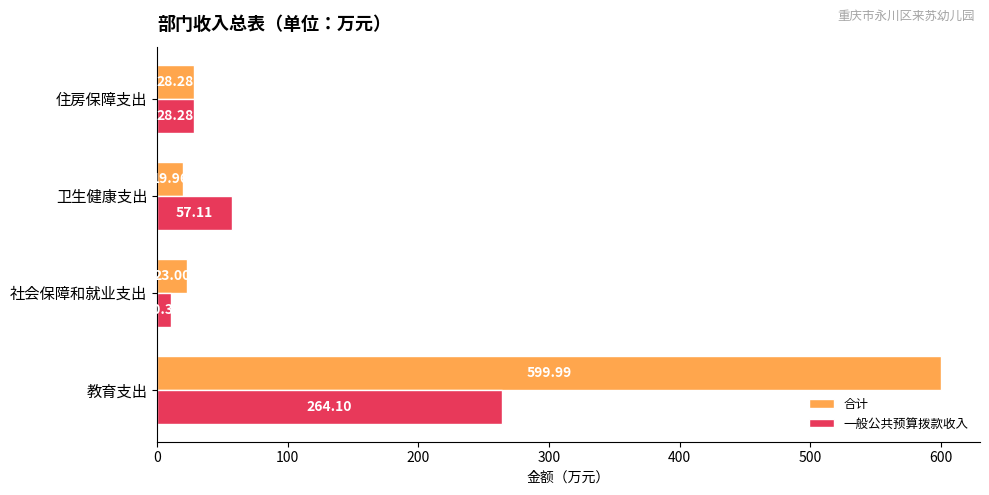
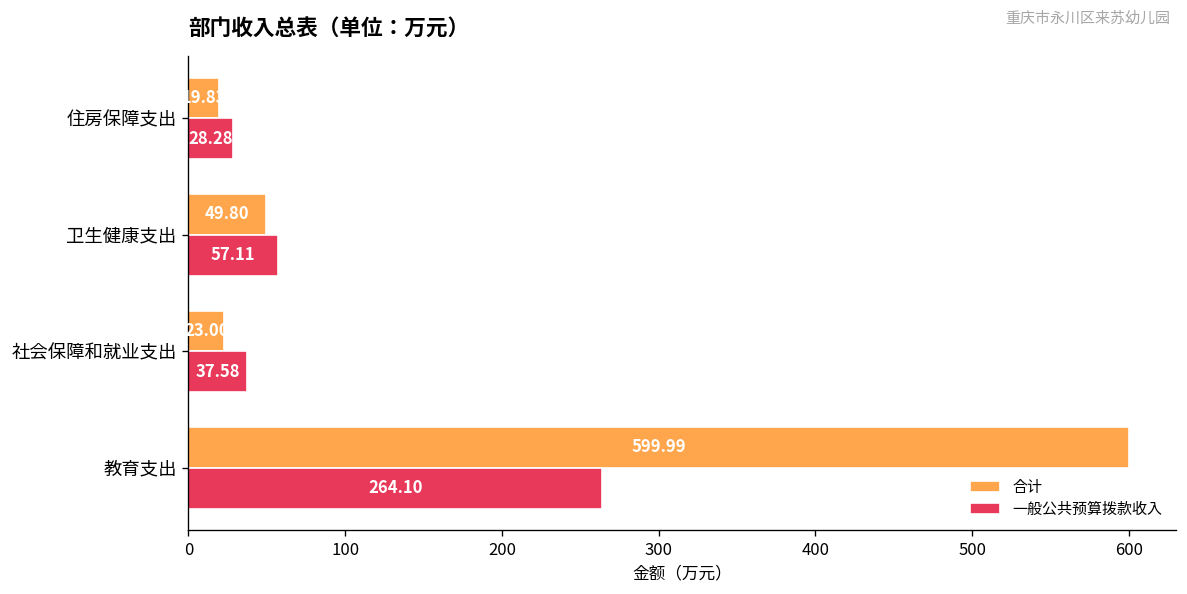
  {
    "合计": {
-     "住房保障支出": 28.28,
-     "卫生健康支出": 19.96,
+     "住房保障支出": 19.83,
+     "卫生健康支出": 49.80,
      "社会保障和就业支出": 23.00,
      "教育支出": 599.99
    },
    "一般公共预算拨款收入": {
-     "社会保障和就业支出": 10
+     "社会保障和就业支出": 38
    }
  }
